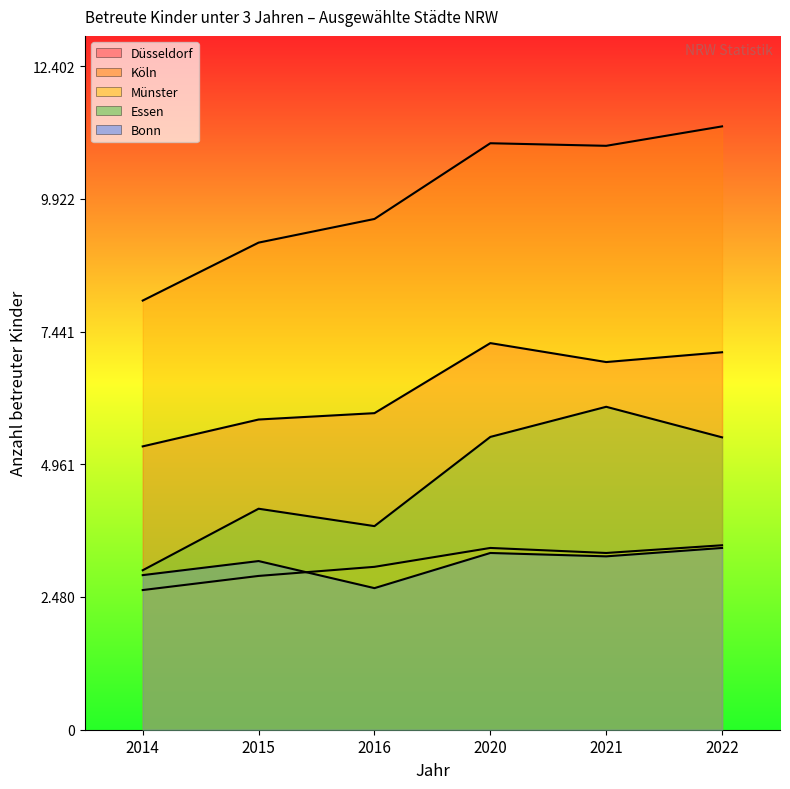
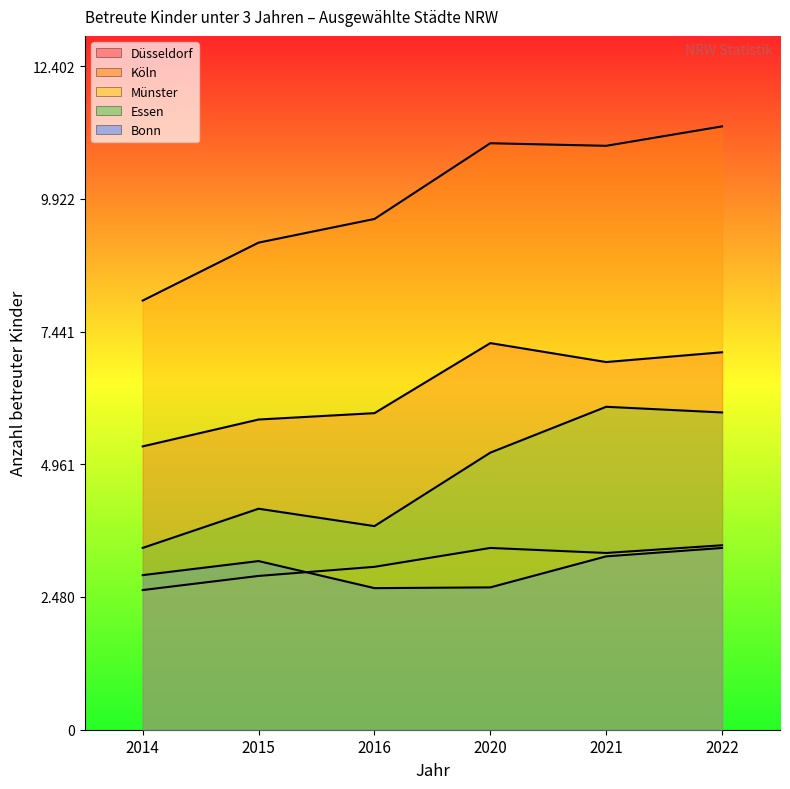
  {
    "Essen": {
-     "2014": 3.0,
+     "2014": 3.4,
      "2015": 4.1,
      "2016": 3.8,
-     "2020": 5.5,
+     "2020": 5.2,
      "2021": 6.0,
-     "2022": 5.5
+     "2022": 5.9
    },
    "Bonn": {
      "2014": 2.9,
      "2015": 3.2,
      "2016": 2.6,
-     "2020": 3.3,
+     "2020": 2.7,
      "2021": 3.2,
      "2022": 3.4
    }
  }
